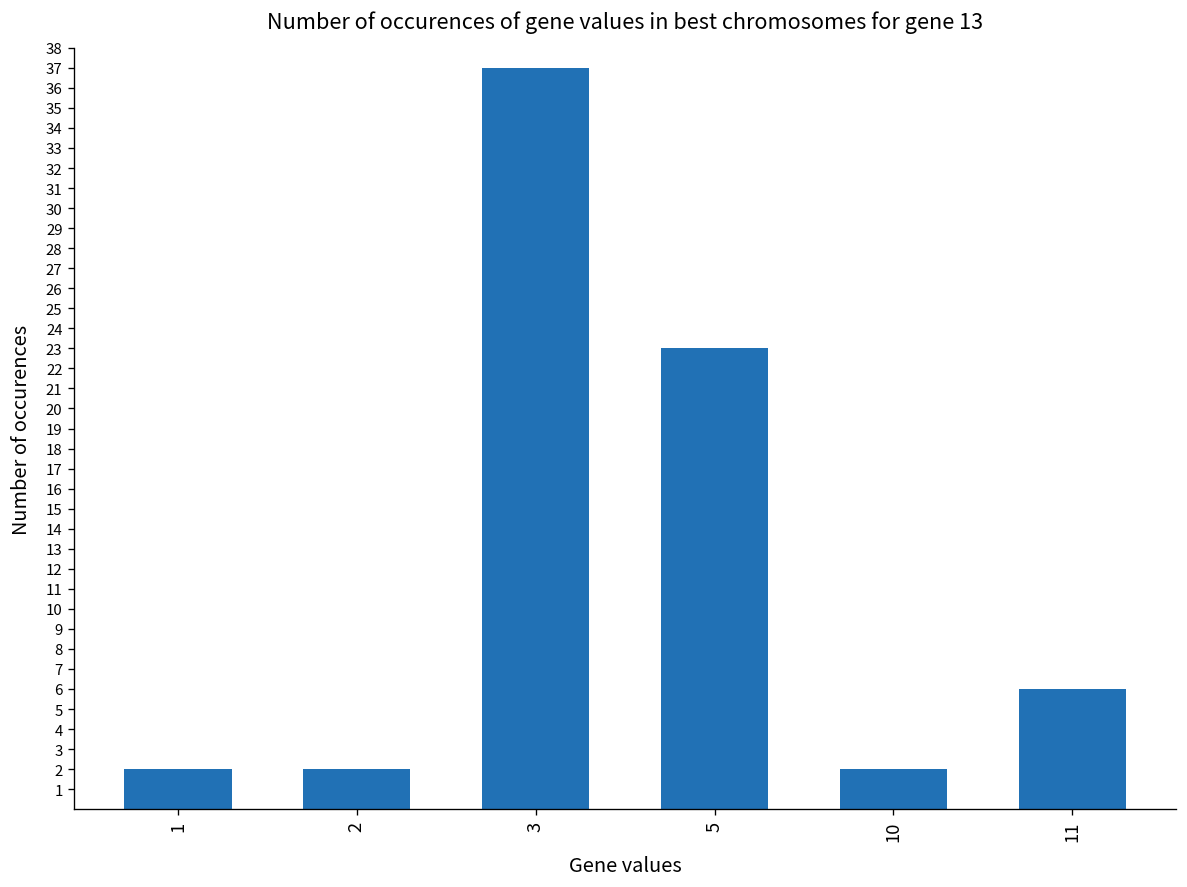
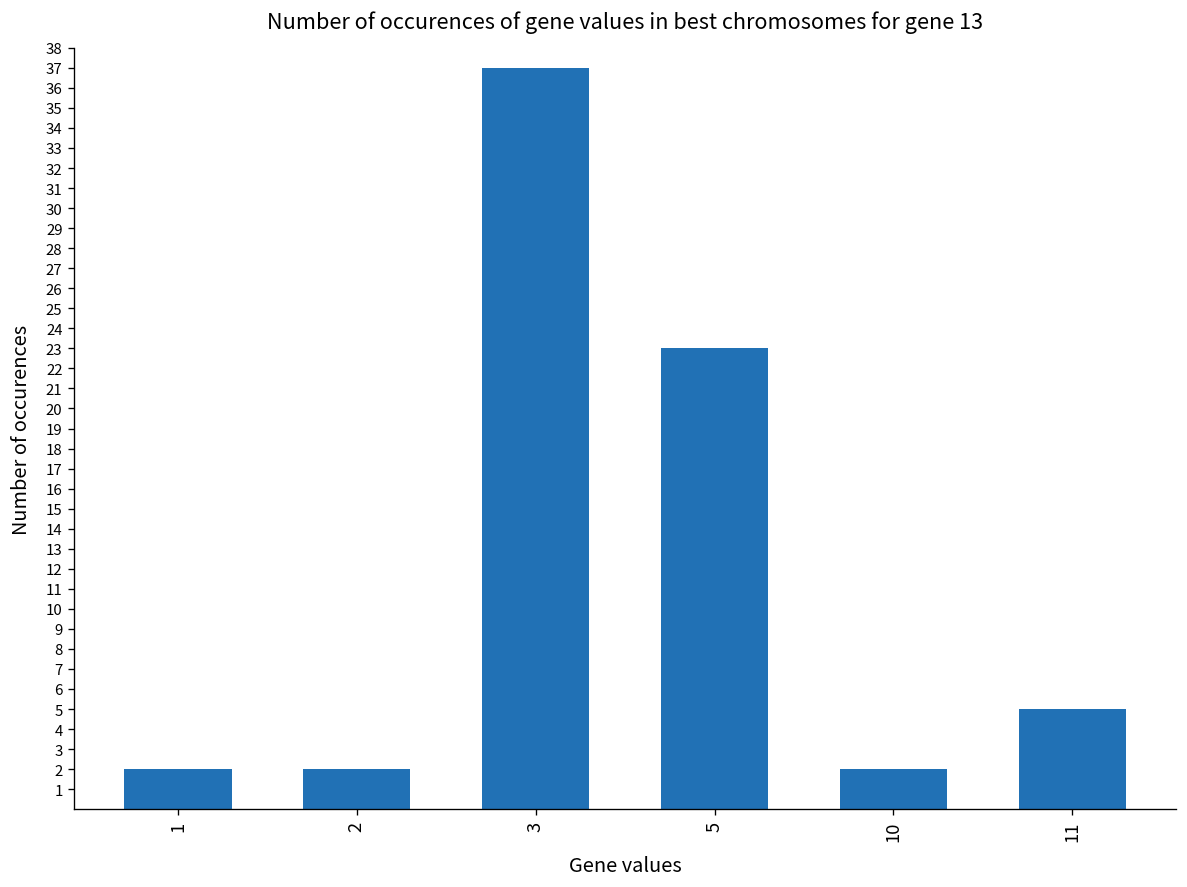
  {
    "1": 2,
    "2": 2,
    "3": 37,
    "5": 23,
    "10": 2,
-   "11": 6
+   "11": 5
  }
